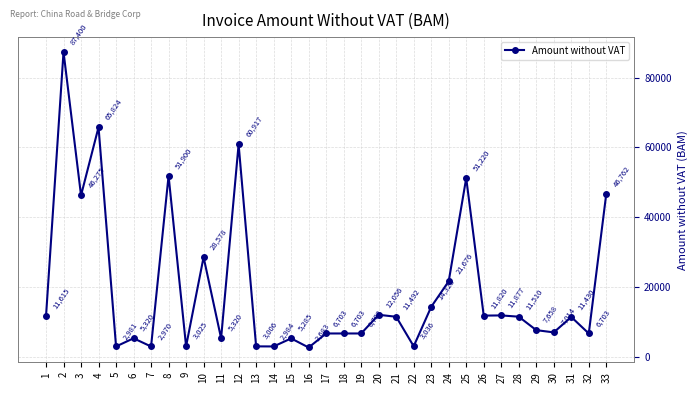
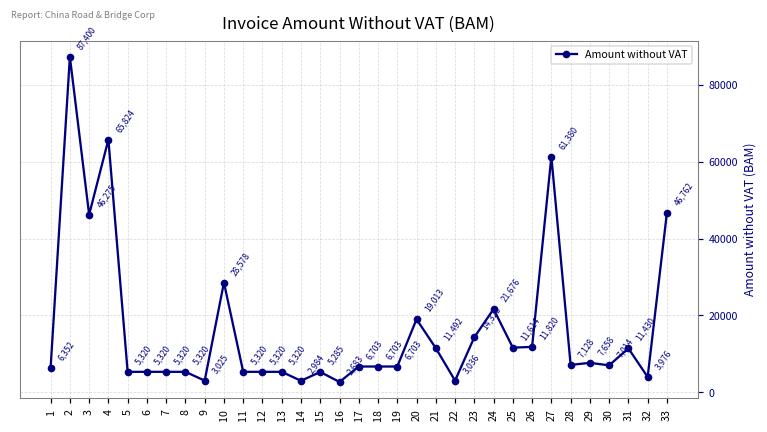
  {
-   "1": "11,615",
+   "1": "6,352",
    "2": "87,400",
    "3": "46,275",
    "4": "65,824",
-   "5": "2,981",
+   "5": "5,320",
    "6": "5,320",
-   "7": "2,970",
-   "8": "51,900",
+   "7": "5,320",
+   "8": "5,320",
    "9": "3,025",
    "10": "28,578",
-   "12": "60,917",
-   "13": "3,006",
+   "12": "5,320",
+   "13": "5,320",
    "15": "5,285",
    "18": "6,703",
    "19": "6,703",
-   "20": "12,056",
+   "20": "19,013",
    "21": "11,492",
    "22": "3,036",
    "24": "21,676",
-   "25": "51,220",
+   "25": "11,614",
    "26": "11,820",
-   "27": "11,877",
-   "28": "11,510",
+   "27": "61,380",
+   "28": "7,128",
    "29": "7,658",
    "31": "11,430",
-   "32": "6,703",
+   "32": "3,976",
    "33": "46,762"
  }
